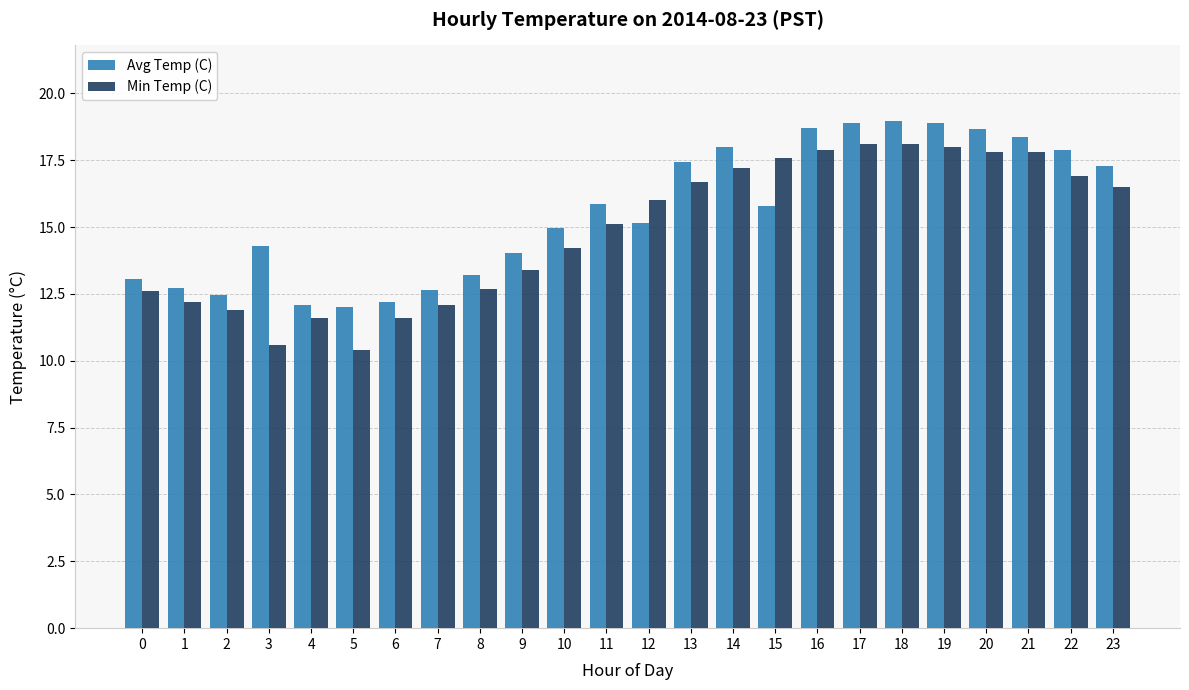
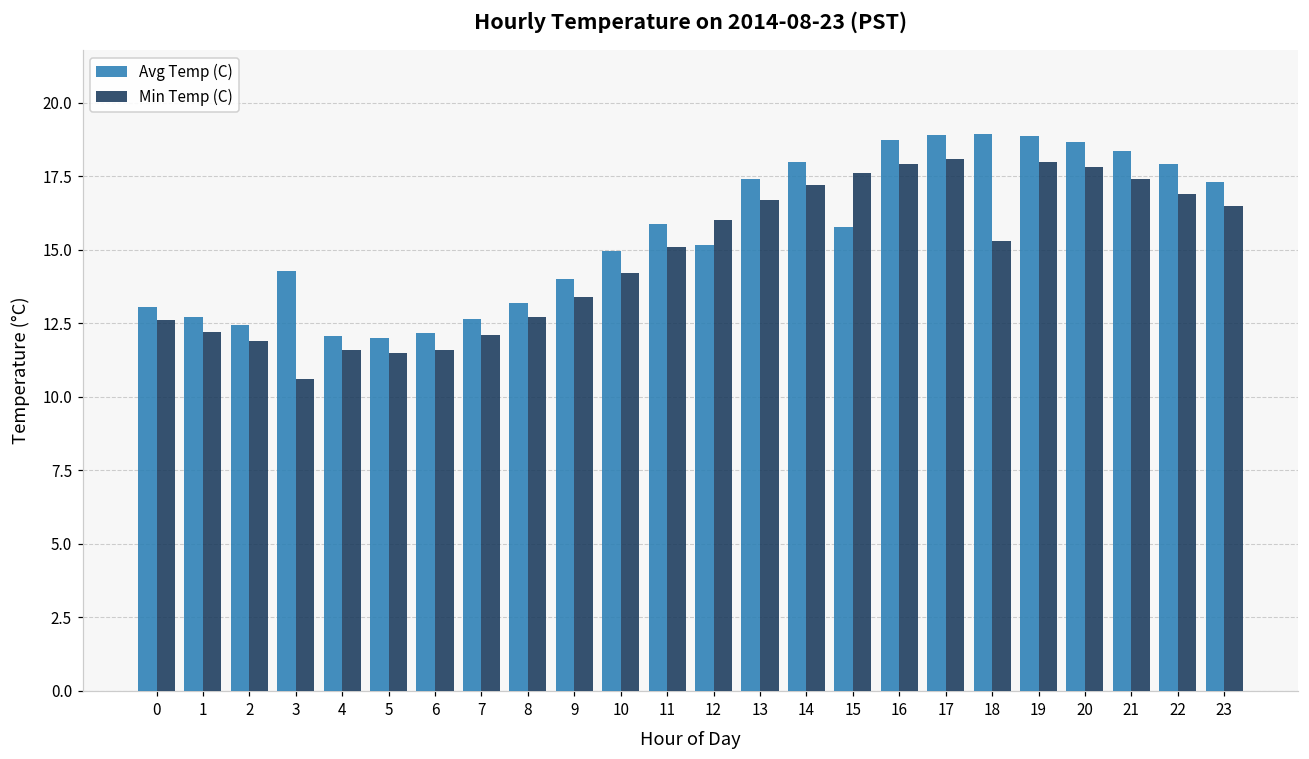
  {
    "Avg Temp (C)": {
      "0": 13.1,
      "1": 12.7,
      "2": 12.5,
      "3": 14.3,
      "4": 12.1,
      "5": 12.0,
      "6": 12.2,
      "7": 12.7,
      "8": 13.2,
      "9": 14.0,
      "10": 15.0,
      "11": 15.9,
      "12": 15.2,
      "13": 17.4,
      "14": 18.0,
      "15": 15.8,
      "16": 18.7,
      "17": 18.9,
      "18": 19.0,
      "19": 18.9,
      "20": 18.7,
      "21": 18.4,
      "22": 17.9,
      "23": 17.3
    },
    "Min Temp (C)": {
      "0": 12.6,
      "1": 12.2,
      "2": 11.9,
      "3": 10.6,
      "4": 11.6,
-     "5": 10.4,
+     "5": 11.5,
      "6": 11.6,
      "7": 12.1,
      "8": 12.7,
      "9": 13.4,
      "10": 14.2,
      "11": 15.1,
      "12": 16.0,
      "13": 16.7,
      "14": 17.2,
      "15": 17.6,
      "16": 17.9,
      "17": 18.1,
-     "18": 18.1,
+     "18": 15.3,
      "19": 18.0,
      "20": 17.8,
-     "21": 17.8,
+     "21": 17.4,
      "22": 16.9,
      "23": 16.5
    }
  }
